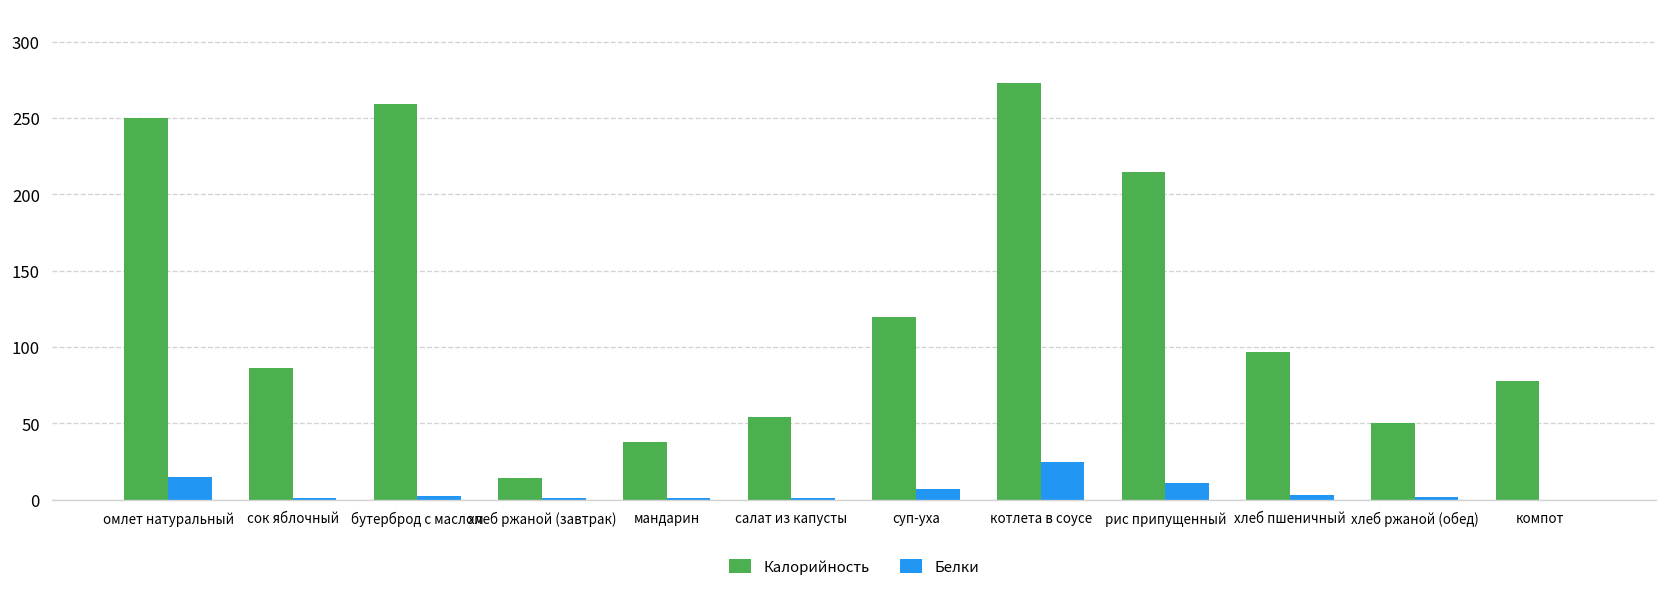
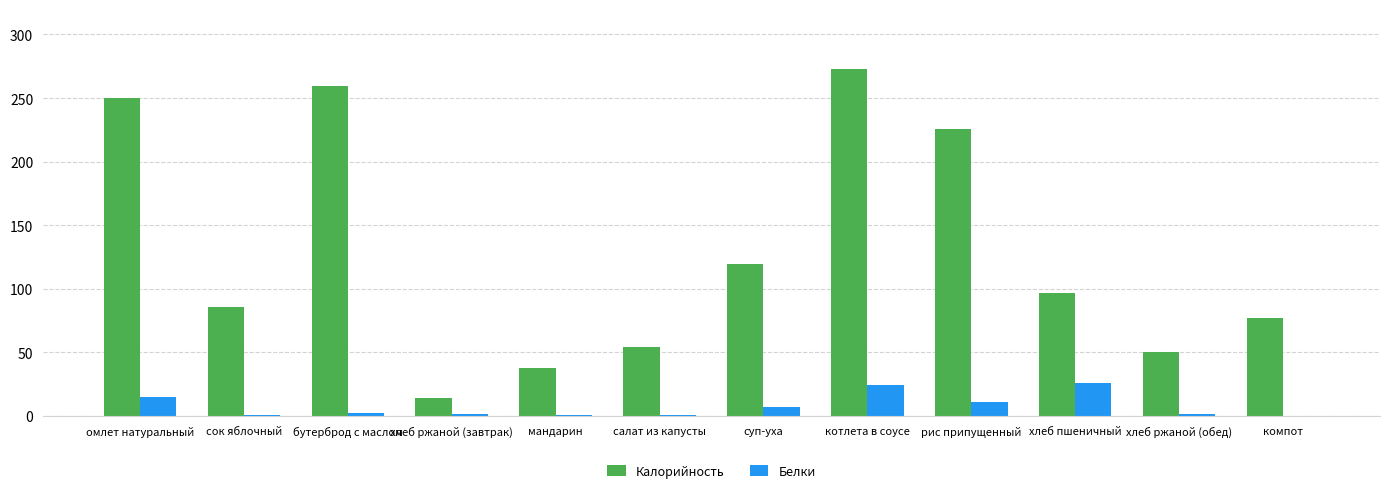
  {
    "Калорийность": {
      "омлет натуральный": 250,
      "сок яблочный": 86,
      "бутерброд с маслом": 259,
      "хлеб ржаной (завтрак)": 14,
      "мандарин": 38,
      "салат из капусты": 54,
      "суп-уха": 120,
      "котлета в соусе": 273,
-     "рис припущенный": 215,
+     "рис припущенный": 225,
      "хлеб пшеничный": 97,
      "хлеб ржаной (обед)": 50,
      "компот": 77
    },
    "Белки": {
      "омлет натуральный": 15,
      "бутерброд с маслом": 2,
      "суп-уха": 7,
      "котлета в соусе": 25,
      "рис припущенный": 11,
-     "хлеб пшеничный": 3,
+     "хлеб пшеничный": 26,
      "компот": 0
    }
  }
